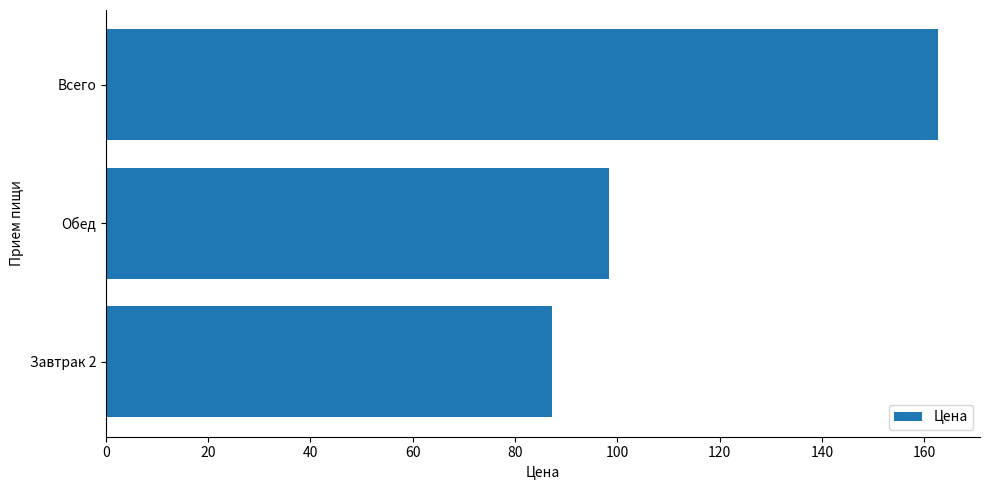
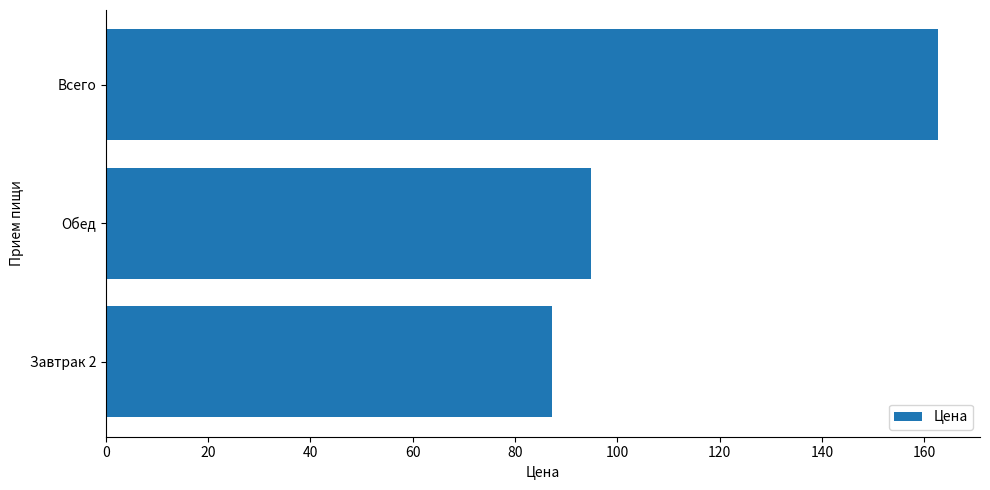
  {
    "Всего": 163,
-   "Обед": 98,
+   "Обед": 95,
    "Завтрак 2": 87
  }
